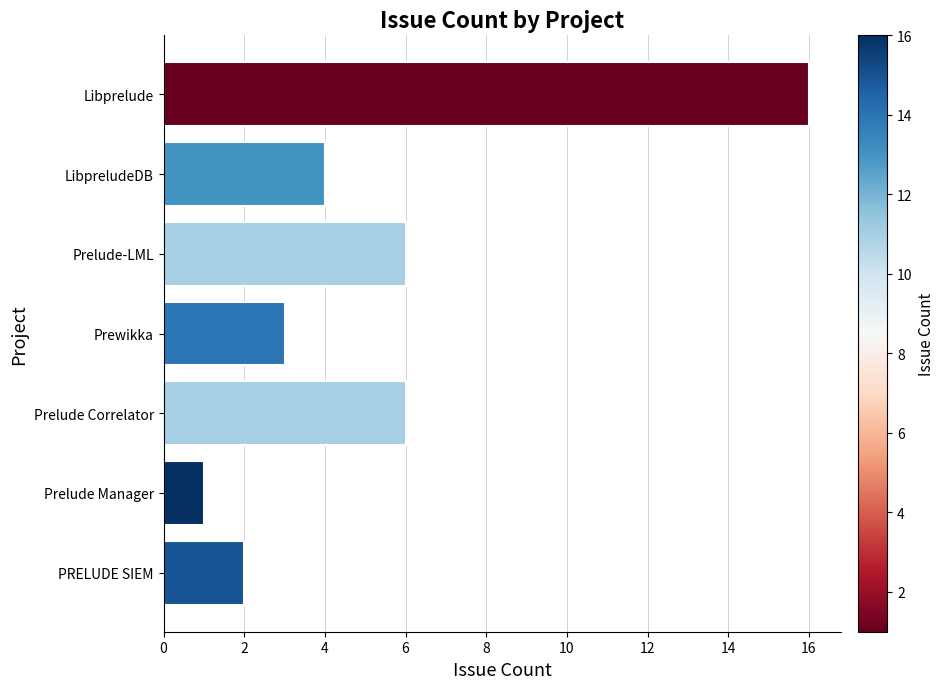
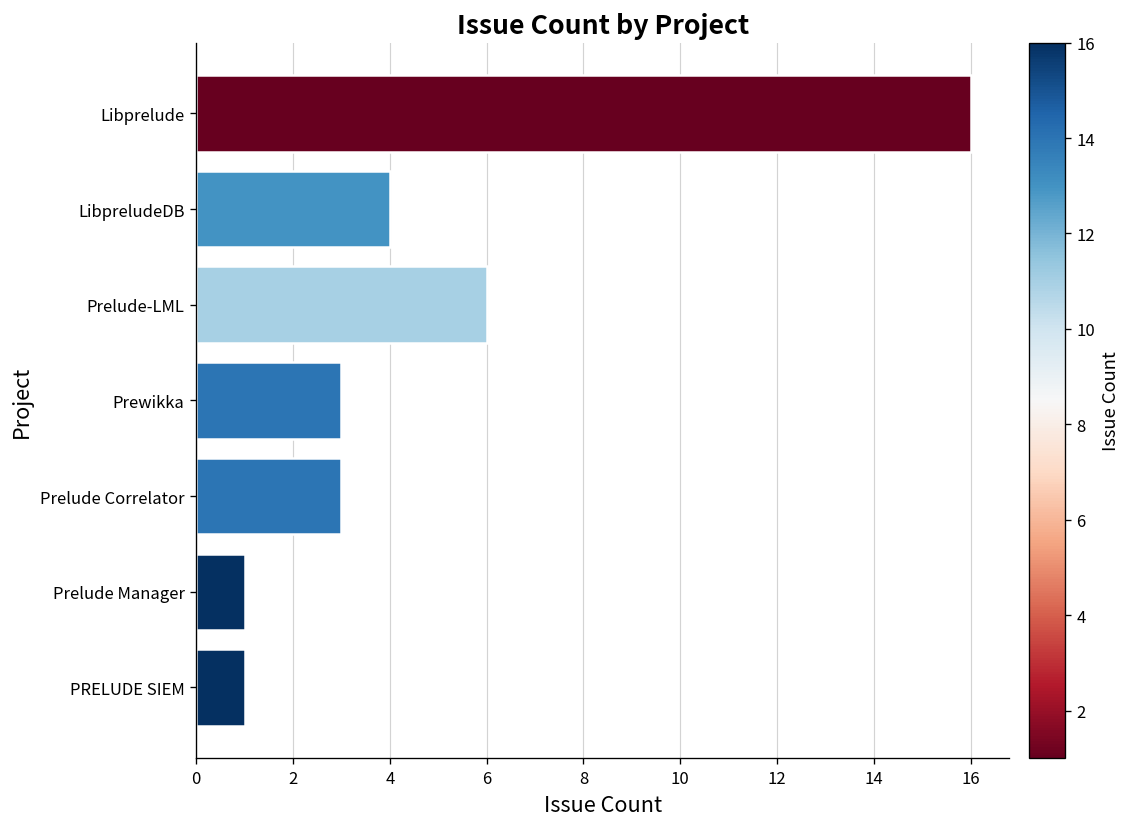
  {
    "Libprelude": 16,
    "LibpreludeDB": 4,
    "Prelude-LML": 6,
    "Prewikka": 3,
-   "Prelude Correlator": 6,
+   "Prelude Correlator": 3,
    "Prelude Manager": 1,
-   "PRELUDE SIEM": 2
+   "PRELUDE SIEM": 1
  }
